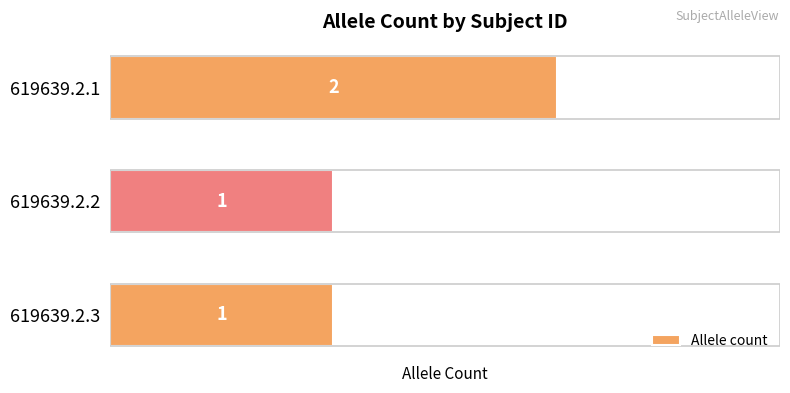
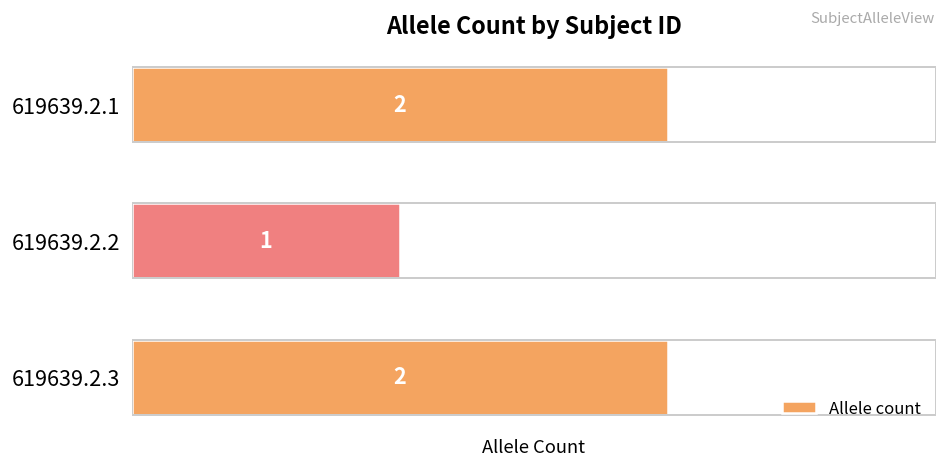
  {
    "619639.2.1": 2,
    "619639.2.2": 1,
-   "619639.2.3": 1
+   "619639.2.3": 2
  }
